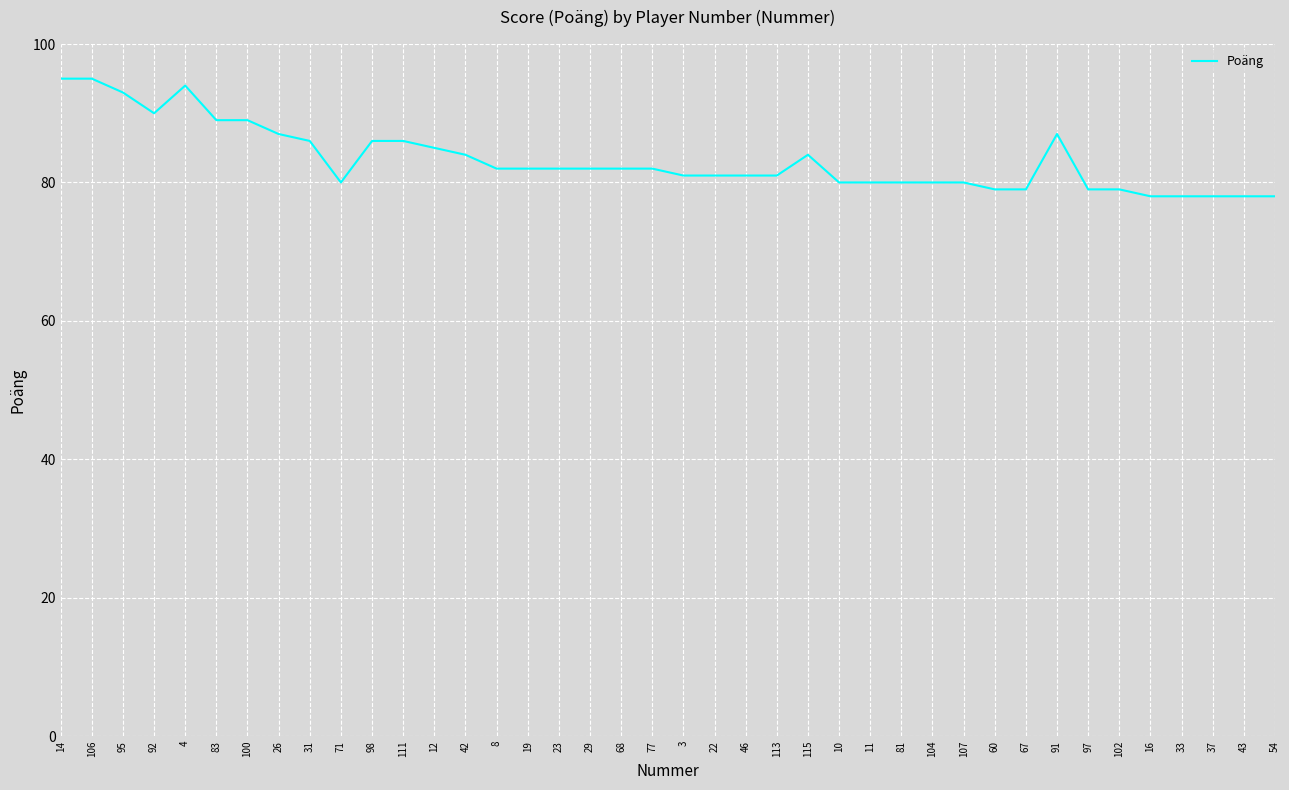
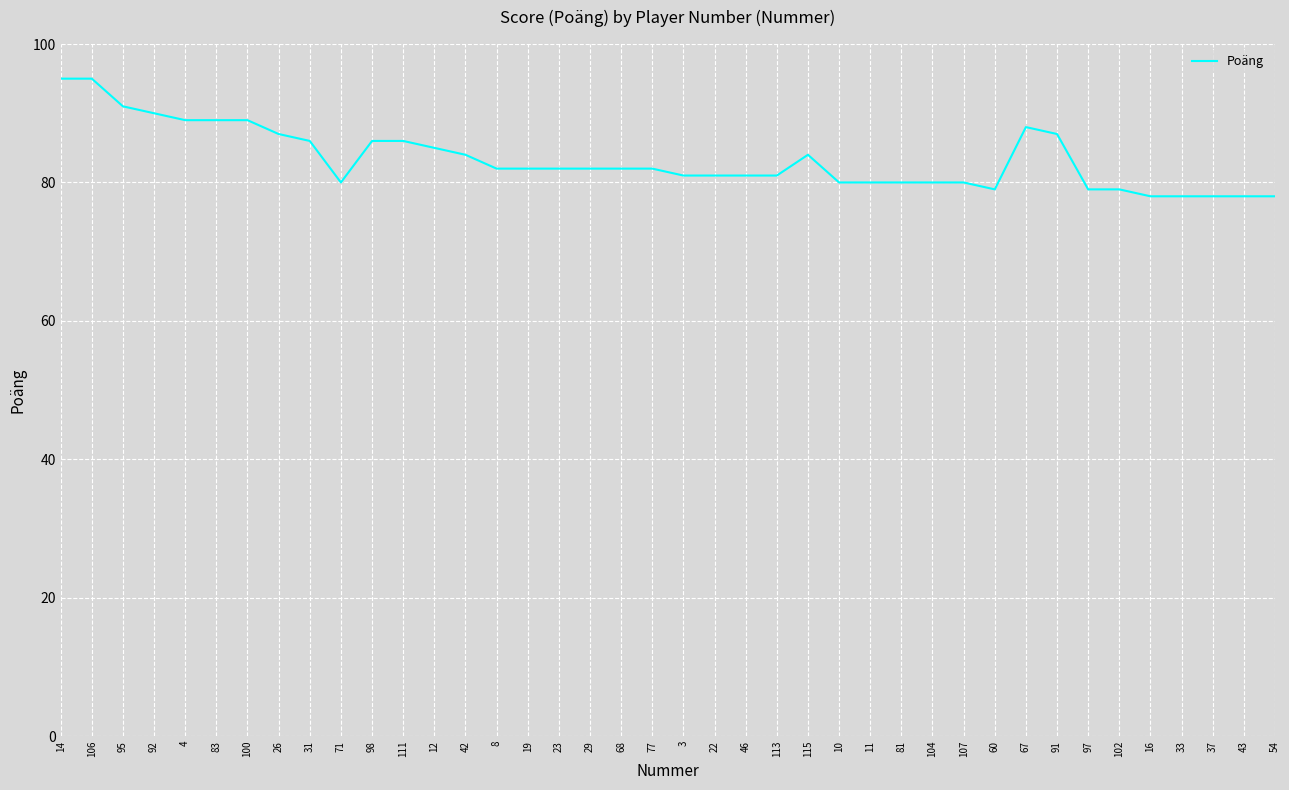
  {
    "14": 95,
    "106": 95,
-   "95": 93,
+   "95": 91,
    "92": 90,
-   "4": 94,
+   "4": 89,
    "83": 89,
    "100": 89,
    "26": 87,
    "31": 86,
    "71": 80,
    "98": 86,
    "111": 86,
    "12": 85,
    "42": 84,
    "8": 82,
    "19": 82,
    "23": 82,
    "29": 82,
    "68": 82,
    "77": 82,
    "3": 81,
    "22": 81,
    "46": 81,
    "113": 81,
    "115": 84,
    "10": 80,
    "11": 80,
    "81": 80,
    "104": 80,
    "107": 80,
    "60": 79,
-   "67": 79,
+   "67": 88,
    "91": 87,
    "97": 79,
    "102": 79,
    "16": 78,
    "33": 78,
    "37": 78,
    "43": 78,
    "54": 78
  }
